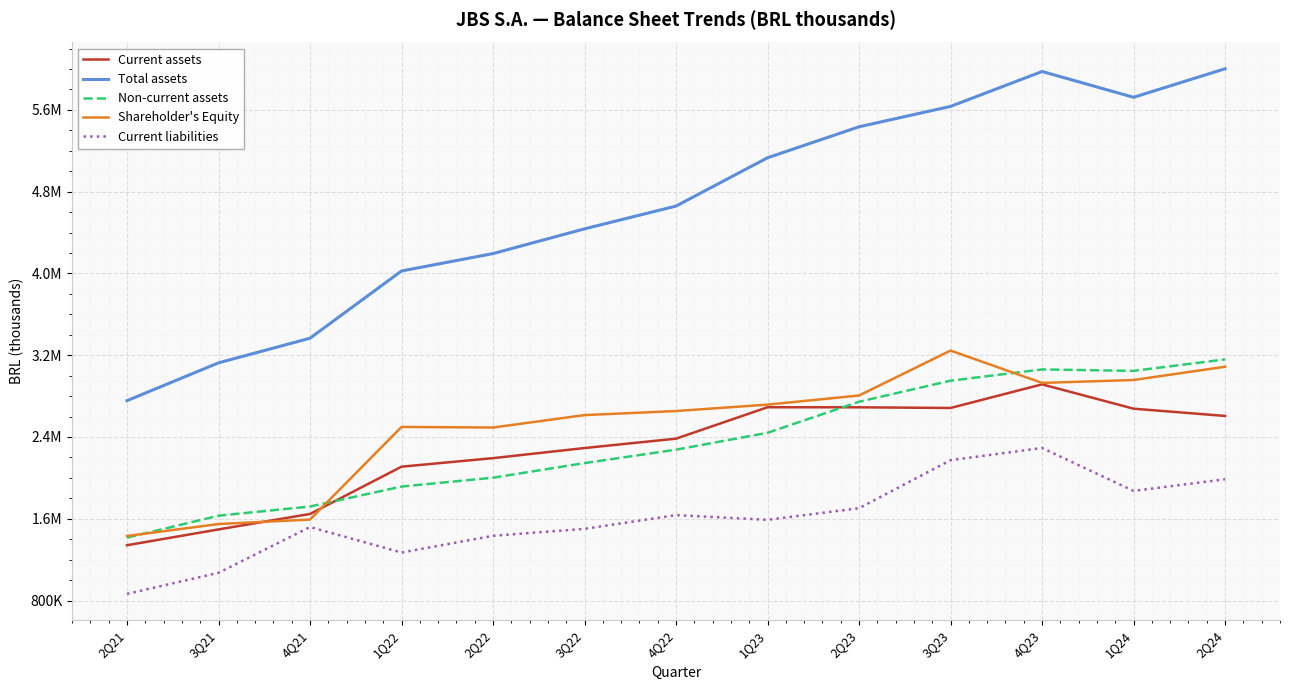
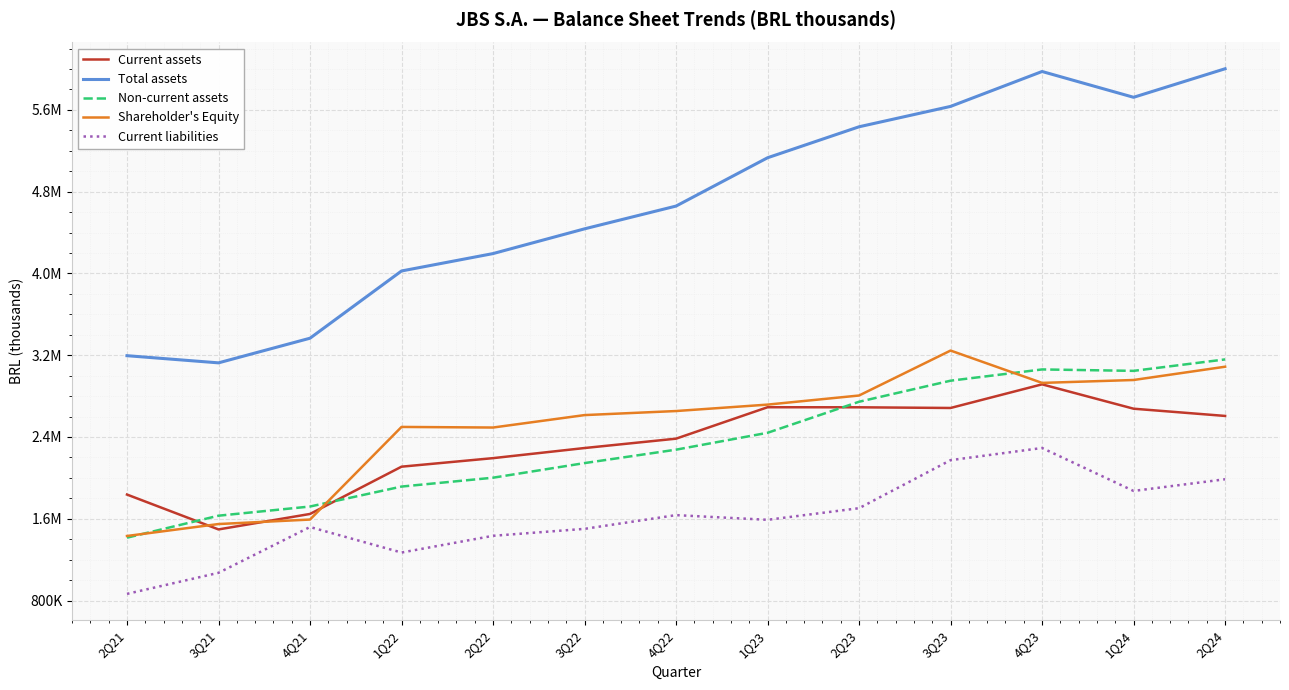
  {
    "Current assets": {
-     "2Q21": 1340000,
+     "2Q21": 1840000,
      "3Q21": 1500000,
      "4Q21": 1650000,
      "1Q22": 2110000,
      "2Q22": 2190000,
      "3Q22": 2290000,
      "4Q22": 2380000,
      "1Q23": 2690000,
      "2Q23": 2690000,
      "3Q23": 2680000,
      "1Q24": 2680000,
      "2Q24": 2610000
    },
    "Total assets": {
-     "2Q21": 2760000,
+     "2Q21": 3200000,
      "3Q21": 3130000,
      "4Q21": 3370000,
      "1Q22": 4020000,
      "2Q22": 4190000,
      "3Q22": 4440000,
      "4Q22": 4660000,
      "1Q23": 5130000,
      "2Q23": 5440000,
      "3Q23": 5630000,
      "4Q23": 5980000,
      "1Q24": 5720000,
      "2Q24": 6000000
    },
    "Non-current assets": {
      "3Q21": 1630000,
      "4Q21": 1720000,
      "1Q22": 1910000,
      "2Q22": 2000000,
      "3Q22": 2140000,
      "4Q22": 2280000,
      "1Q23": 2440000,
      "2Q23": 2740000,
      "3Q23": 2950000,
      "4Q23": 3060000,
      "1Q24": 3050000,
      "2Q24": 3160000
    },
    "Shareholder's Equity": {
      "3Q21": 1550000,
      "4Q21": 1590000,
      "1Q22": 2500000,
      "2Q22": 2490000,
      "3Q22": 2610000,
      "4Q22": 2650000,
      "1Q23": 2720000,
      "2Q23": 2810000,
      "3Q23": 3250000,
      "1Q24": 2960000,
      "2Q24": 3090000
    },
    "Current liabilities": {
      "2Q21": 860000,
      "3Q21": 1070000,
      "4Q21": 1520000,
      "1Q22": 1270000,
      "2Q22": 1430000,
      "3Q22": 1500000,
      "4Q22": 1640000,
      "1Q23": 1590000,
      "2Q23": 1700000,
      "3Q23": 2170000,
      "4Q23": 2290000,
      "1Q24": 1870000,
      "2Q24": 1990000
    }
  }
